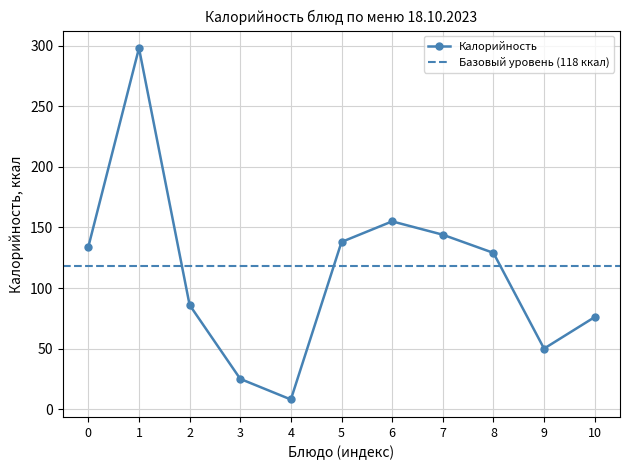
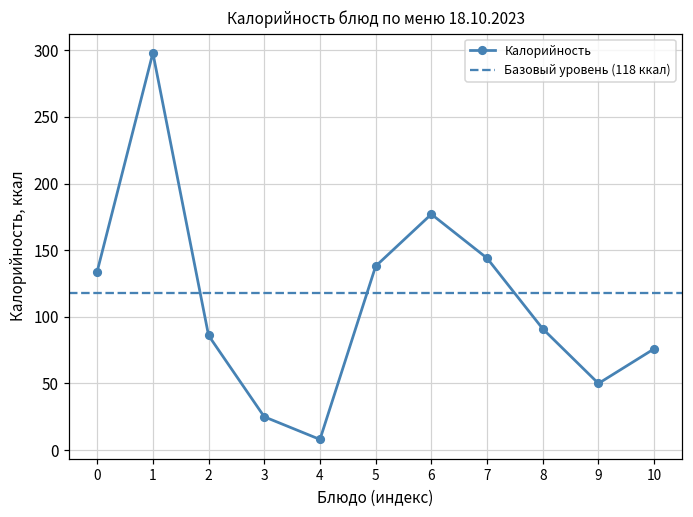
  {
    "0": 134,
    "1": 298,
    "2": 86,
    "3": 25,
    "4": 8,
    "5": 138,
-   "6": 155,
+   "6": 177,
    "7": 144,
-   "8": 129,
+   "8": 91,
    "9": 50,
    "10": 76
  }
